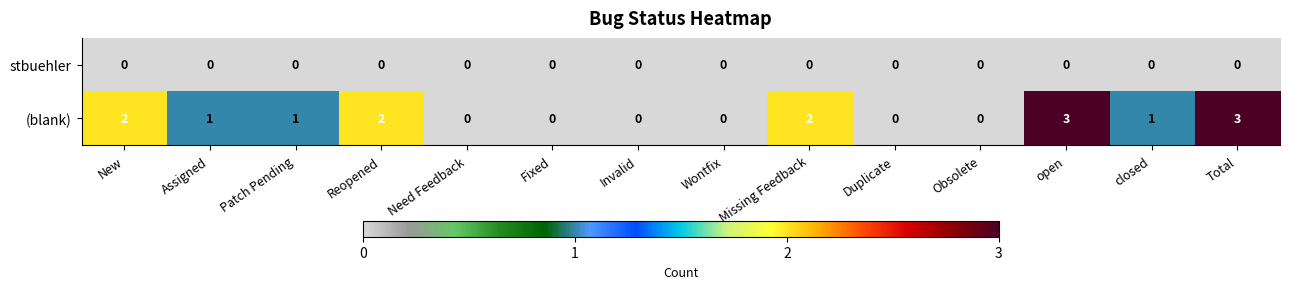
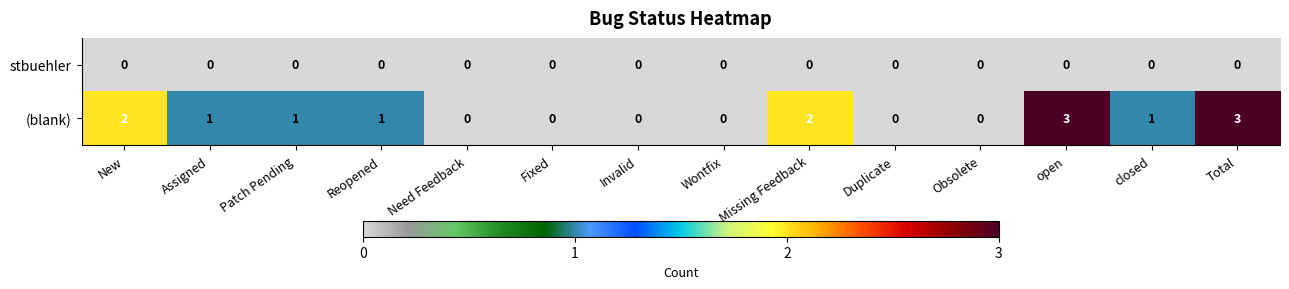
  {
    "stbuehler": {
      "New": 0,
      "Assigned": 0,
      "Patch Pending": 0,
      "Reopened": 0,
      "Need Feedback": 0,
      "Fixed": 0,
      "Invalid": 0,
      "Wontfix": 0,
      "Missing Feedback": 0,
      "Duplicate": 0,
      "Obsolete": 0,
      "open": 0,
      "closed": 0,
      "Total": 0
    },
    "(blank)": {
      "New": 2,
      "Assigned": 1,
      "Patch Pending": 1,
-     "Reopened": 2,
+     "Reopened": 1,
      "Need Feedback": 0,
      "Fixed": 0,
      "Invalid": 0,
      "Wontfix": 0,
      "Missing Feedback": 2,
      "Duplicate": 0,
      "Obsolete": 0,
      "open": 3,
      "closed": 1,
      "Total": 3
    }
  }
